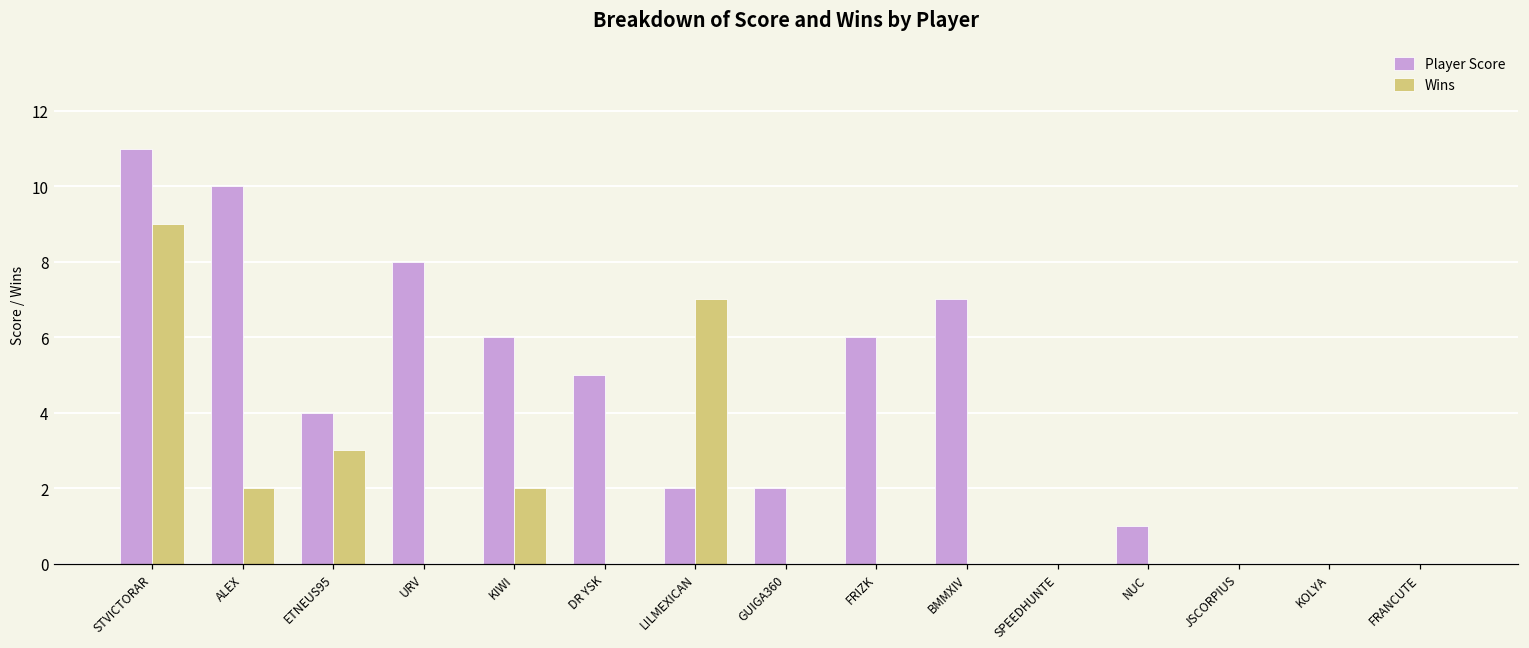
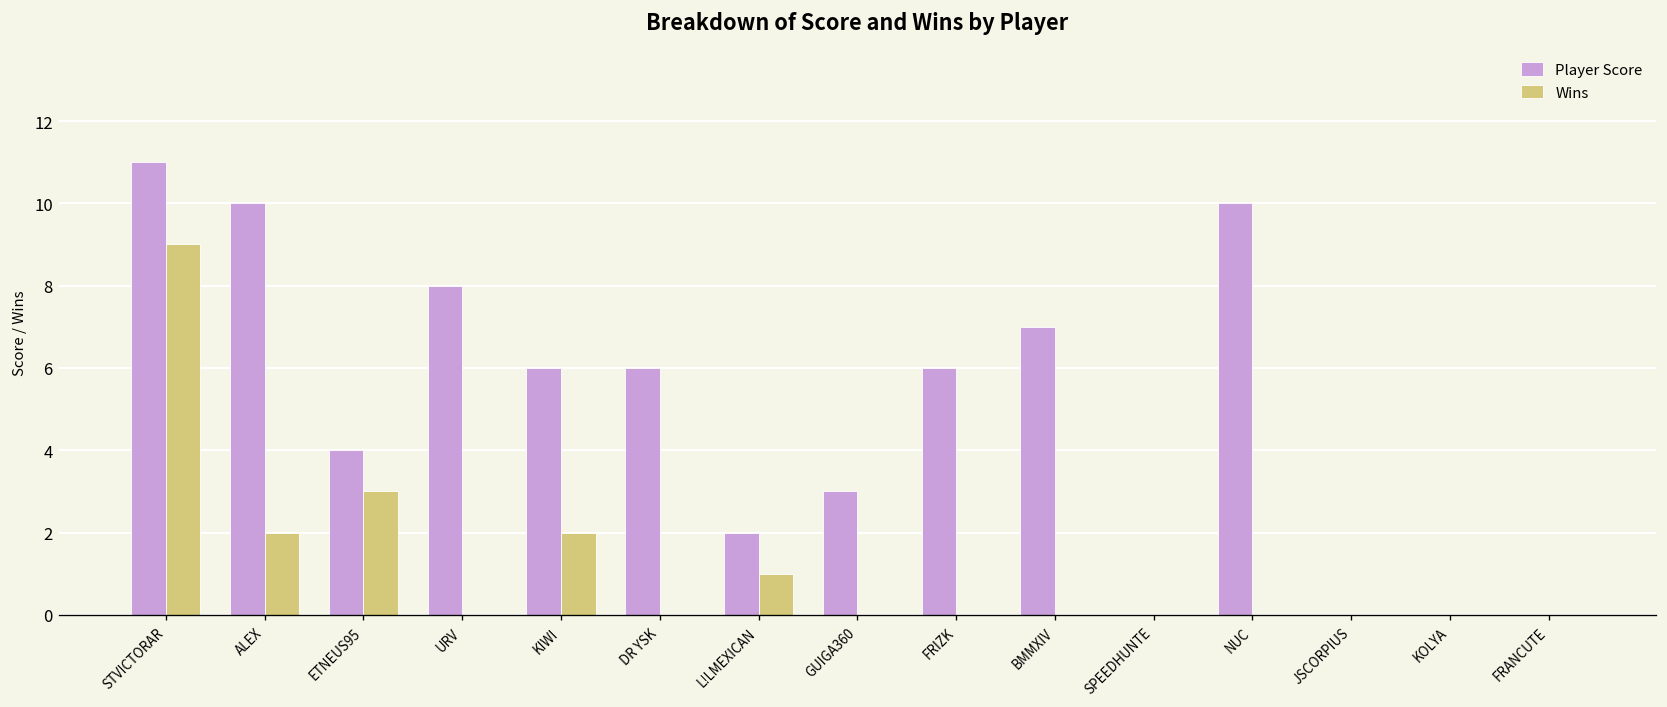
  {
    "Player Score": {
      "STVICTORAR": 11,
      "ALEX": 10,
      "ETNEUS95": 4,
      "URV": 8,
      "KIWI": 6,
-     "DR YSK": 5,
+     "DR YSK": 6,
      "L!LMEXICAN": 2,
-     "GUIGA360": 2,
+     "GUIGA360": 3,
      "FRIZK": 6,
      "BMMXIV": 7,
      "SPEEDHUNTE": 0,
-     "NUC": 1,
+     "NUC": 10,
      "JSCORPIUS": 0,
      "KOLYA": 0,
      "FRANCUTE": 0
    },
    "Wins": {
      "STVICTORAR": 9,
      "ALEX": 2,
      "ETNEUS95": 3,
      "URV": 0,
      "KIWI": 2,
      "DR YSK": 0,
-     "L!LMEXICAN": 7,
+     "L!LMEXICAN": 1,
      "GUIGA360": 0,
      "FRIZK": 0,
      "BMMXIV": 0,
      "SPEEDHUNTE": 0,
      "NUC": 0,
      "JSCORPIUS": 0,
      "KOLYA": 0,
      "FRANCUTE": 0
    }
  }
